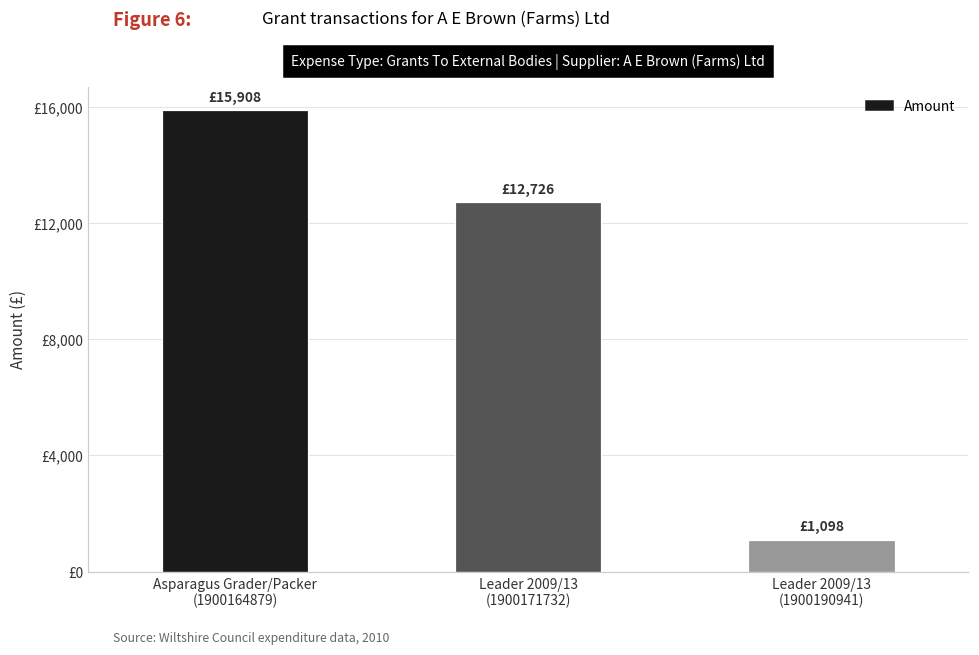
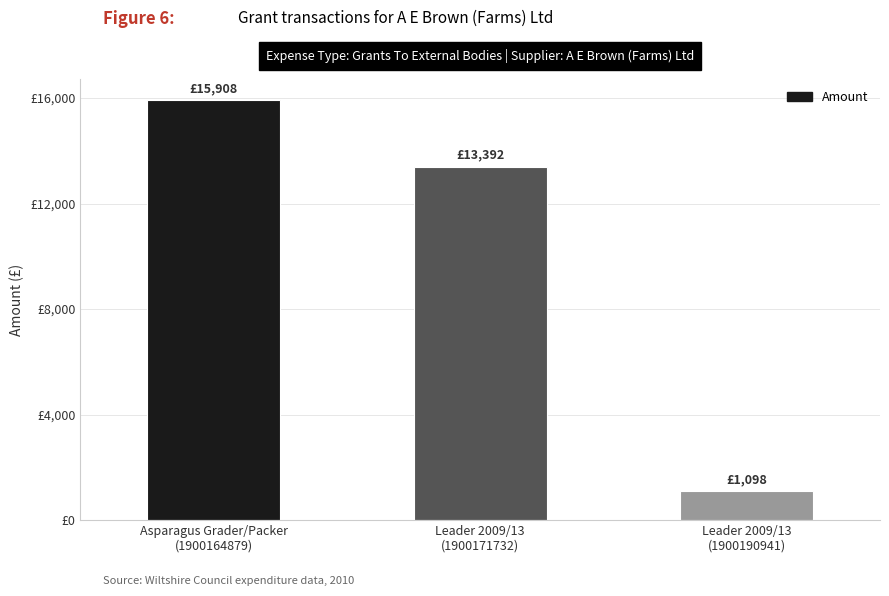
  {
    "Asparagus Grader/Packer (1900164879)": "£15,908",
-   "Leader 2009/13 (1900171732)": "£12,726",
+   "Leader 2009/13 (1900171732)": "£13,392",
    "Leader 2009/13 (1900190941)": "£1,098"
  }
